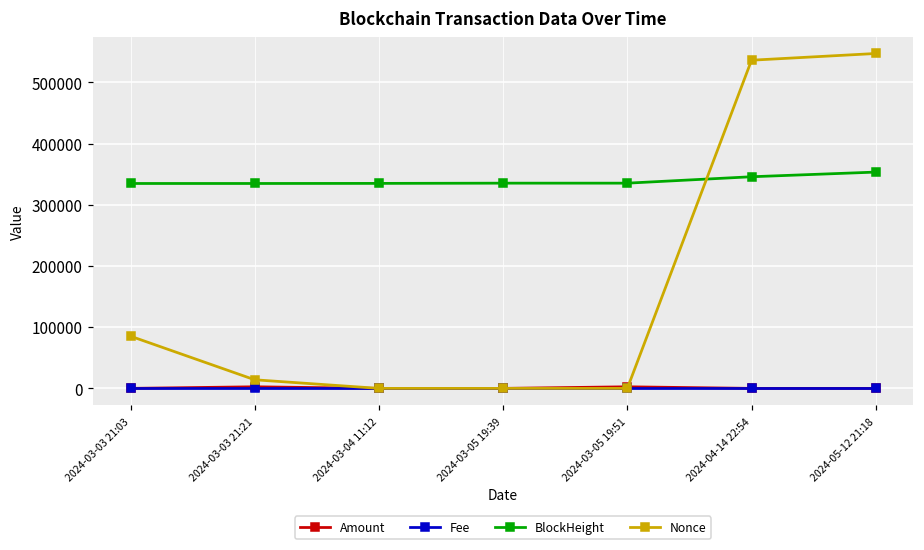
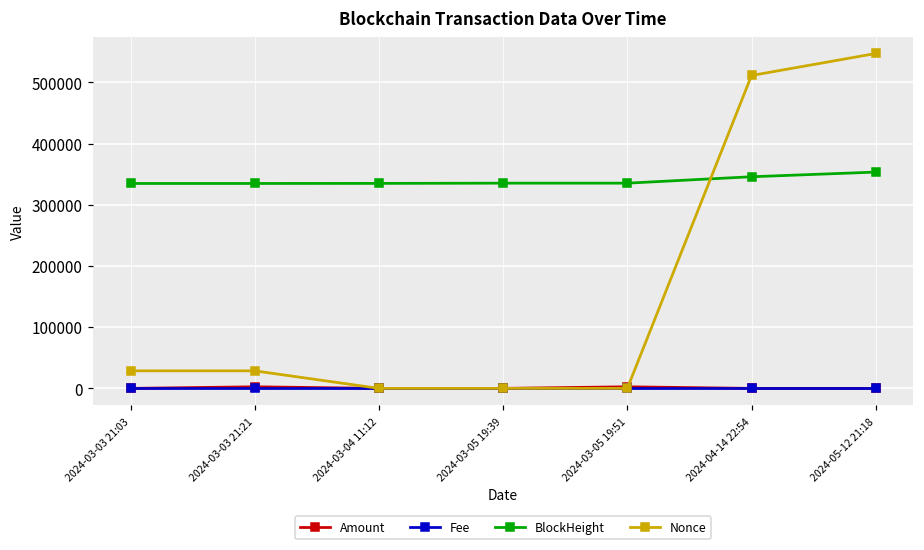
  {
    "BlockHeight": {
      "2024-03-03 21:03": 330000,
      "2024-03-03 21:21": 330000,
      "2024-03-04 11:12": 340000,
      "2024-03-05 19:39": 340000,
      "2024-03-05 19:51": 340000,
      "2024-04-14 22:54": 350000,
      "2024-05-12 21:18": 350000
    },
    "Nonce": {
-     "2024-03-03 21:03": 90000,
-     "2024-03-03 21:21": 10000,
-     "2024-04-14 22:54": 540000,
+     "2024-03-03 21:03": 30000,
+     "2024-03-03 21:21": 30000,
+     "2024-04-14 22:54": 510000,
      "2024-05-12 21:18": 550000
    }
  }
